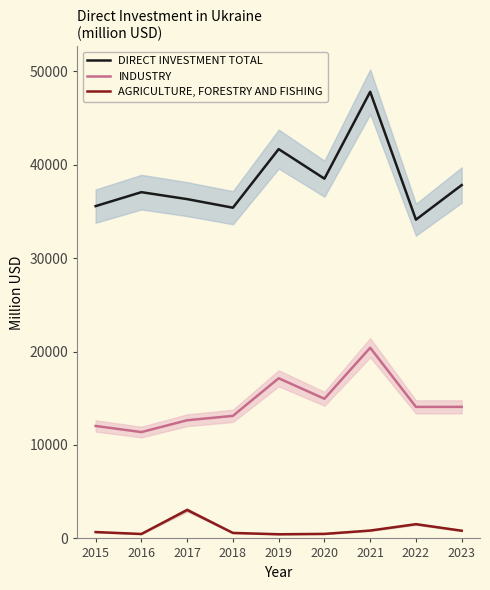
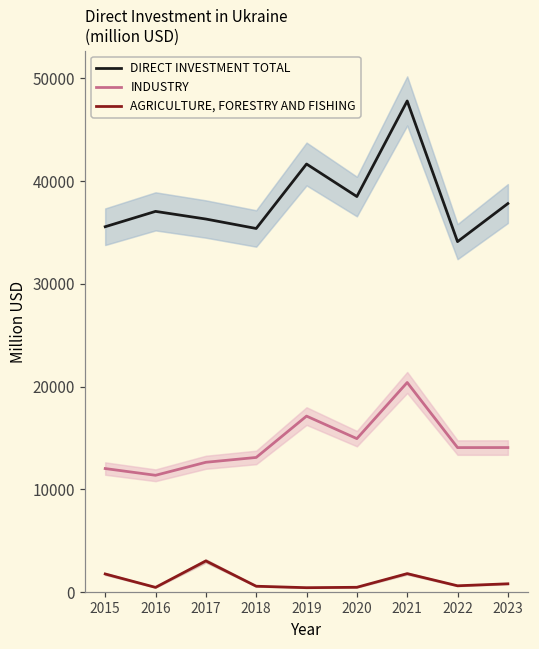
  {
    "DIRECT INVESTMENT TOTAL": {
      "2015": 36000,
      "2016": 37000,
      "2017": 36000,
      "2018": 35000,
      "2019": 42000,
      "2020": 38000,
      "2021": 48000,
      "2022": 34000,
      "2023": 38000
    },
    "AGRICULTURE, FORESTRY AND FISHING": {
-     "2015": 1000,
-     "2021": 1000,
-     "2022": 2000
+     "2015": 2000,
+     "2021": 2000,
+     "2022": 1000
    }
  }
